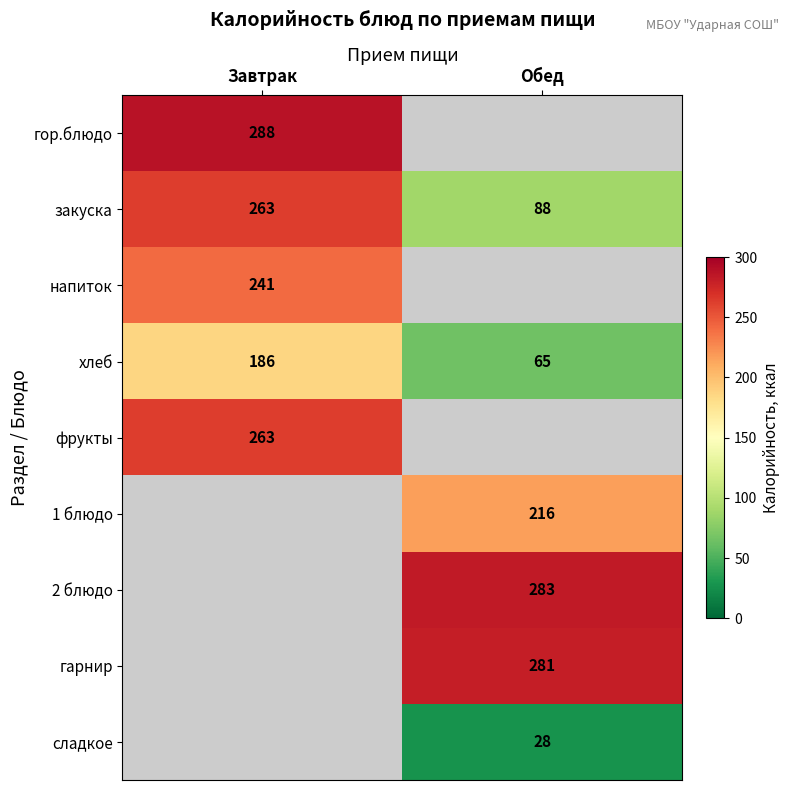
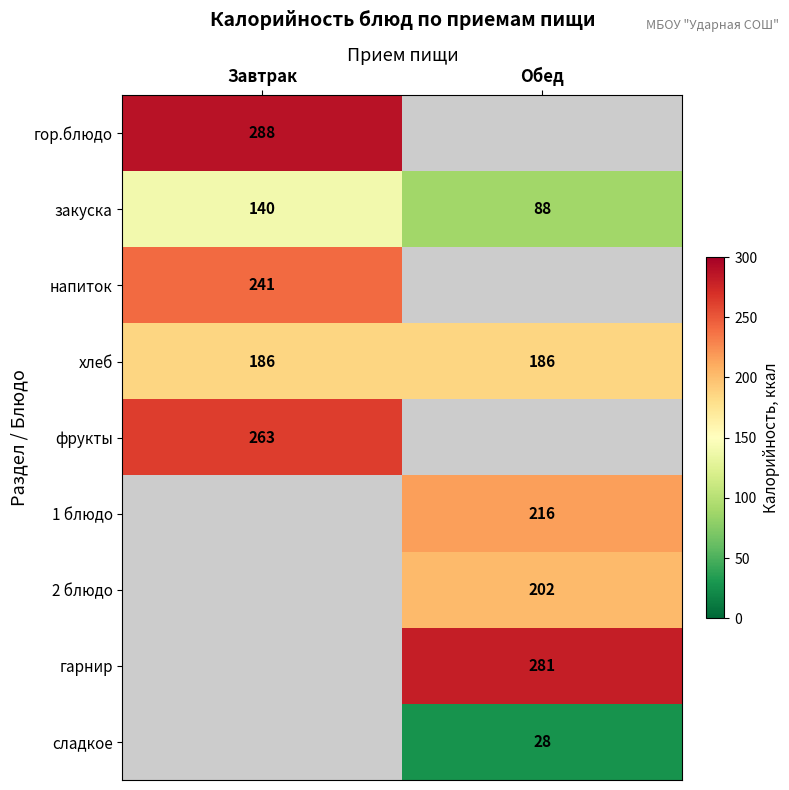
  {
    "гор.блюдо": {
      "Завтрак": 288
    },
    "закуска": {
-     "Завтрак": 263,
+     "Завтрак": 140,
      "Обед": 88
    },
    "напиток": {
      "Завтрак": 241
    },
    "хлеб": {
      "Завтрак": 186,
-     "Обед": 65
+     "Обед": 186
    },
    "фрукты": {
      "Завтрак": 263
    },
    "1 блюдо": {
      "Обед": 216
    },
    "2 блюдо": {
-     "Обед": 283
+     "Обед": 202
    },
    "гарнир": {
      "Обед": 281
    },
    "сладкое": {
      "Обед": 28
    }
  }
